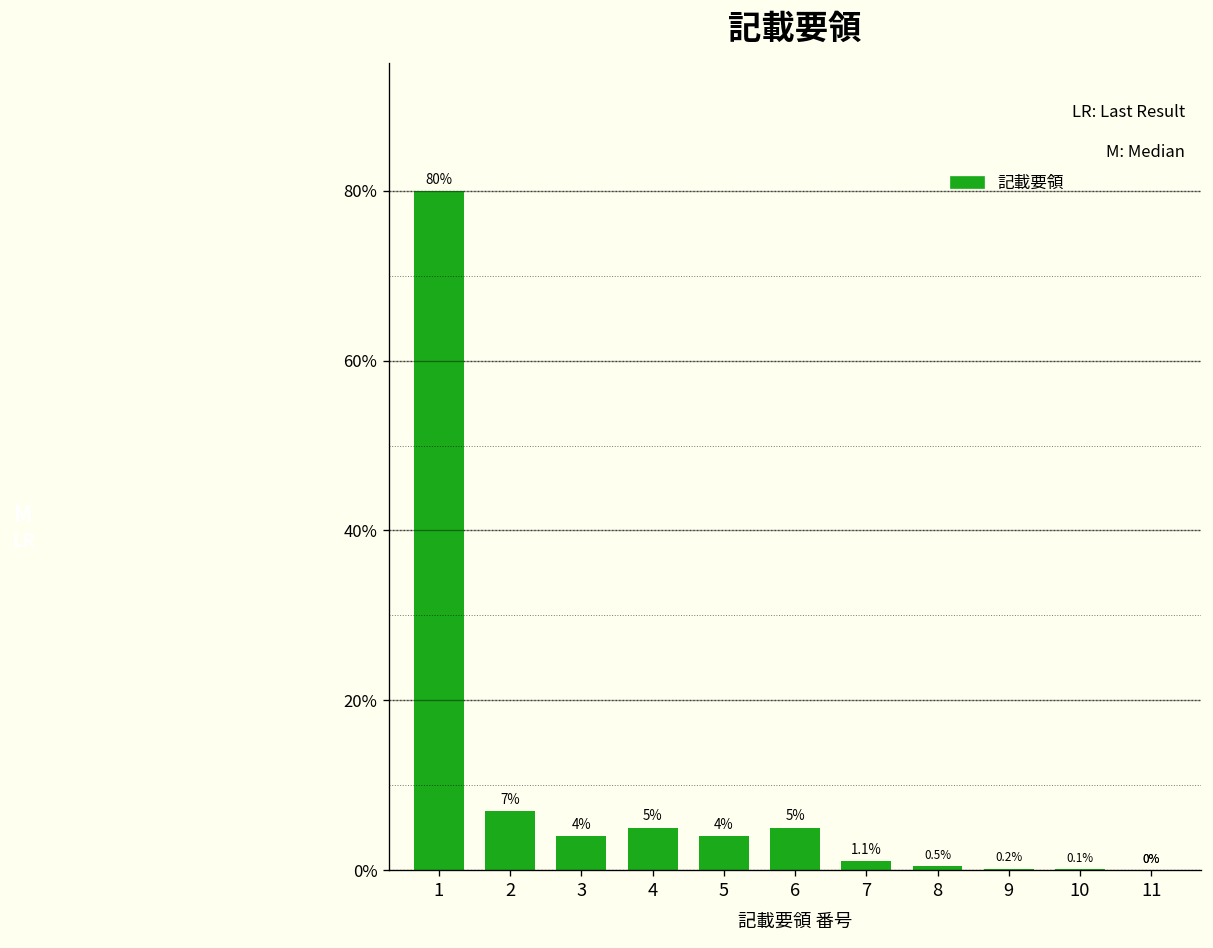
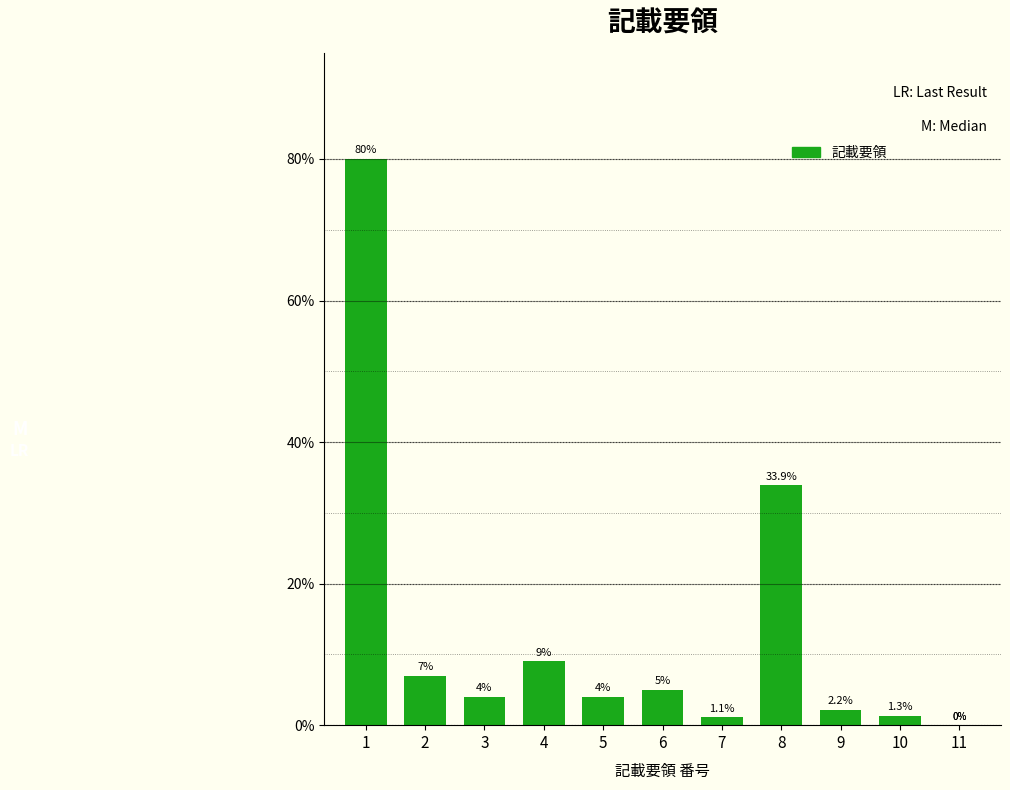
  {
    "1": "80%",
    "2": "7%",
    "3": "4%",
-   "4": "5%",
+   "4": "9%",
    "5": "4%",
    "6": "5%",
    "7": "1.1%",
-   "8": "0.5%",
-   "9": "0.2%",
-   "10": "0.1%"
+   "8": "33.9%",
+   "9": "2.2%",
+   "10": "1.3%"
  }
